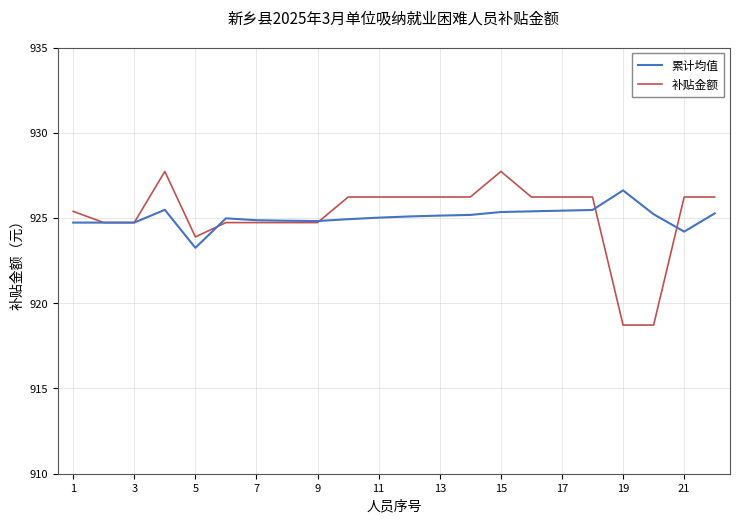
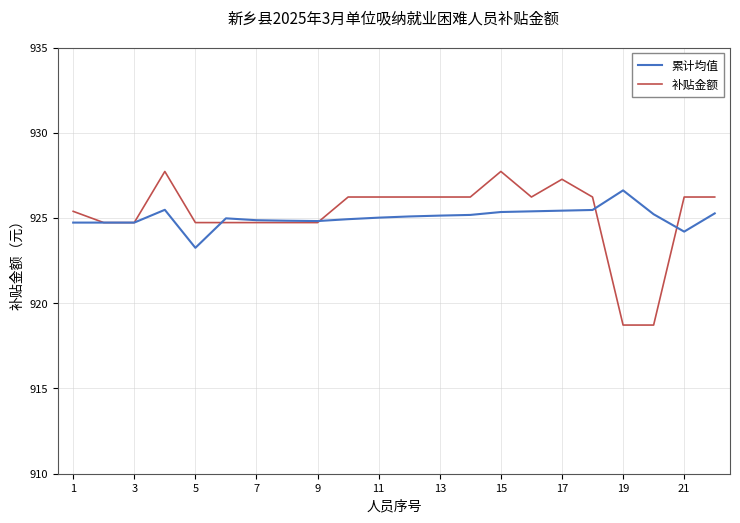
  {
    "累计均值": {
      "1": 924.7,
      "5": 923.3,
      "11": 925.0,
      "13": 925.1,
      "15": 925.4,
      "17": 925.4,
      "19": 926.6,
      "21": 924.2
    },
    "补贴金额": {
      "1": 925.4,
-     "5": 923.9,
+     "5": 924.7,
      "11": 926.2,
      "13": 926.2,
      "15": 927.7,
-     "17": 926.2,
+     "17": 927.3,
      "19": 918.7,
      "21": 926.2
    }
  }
